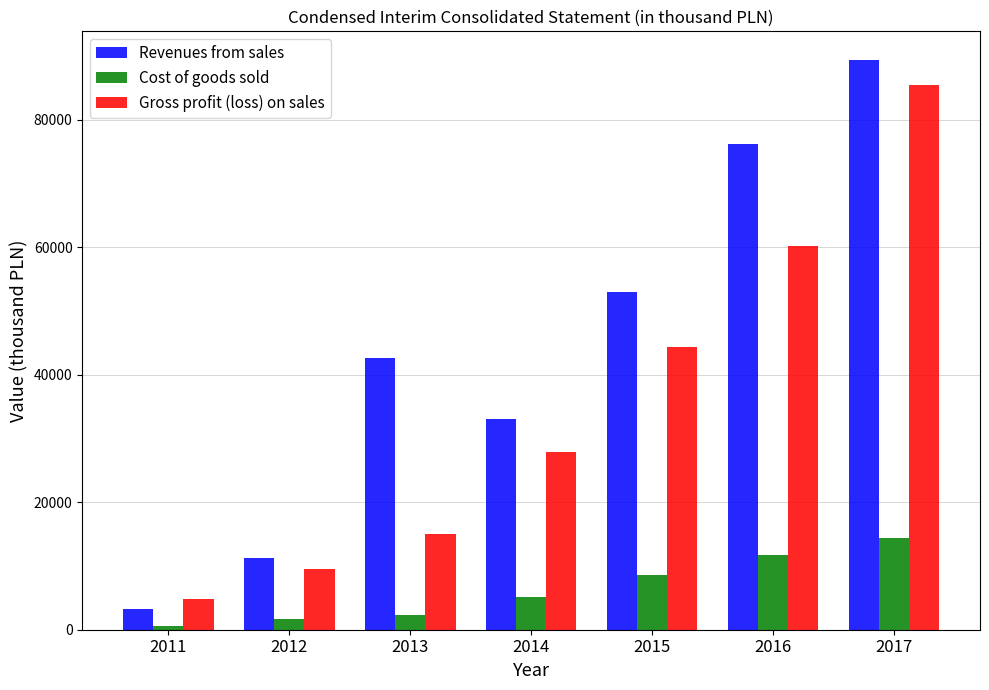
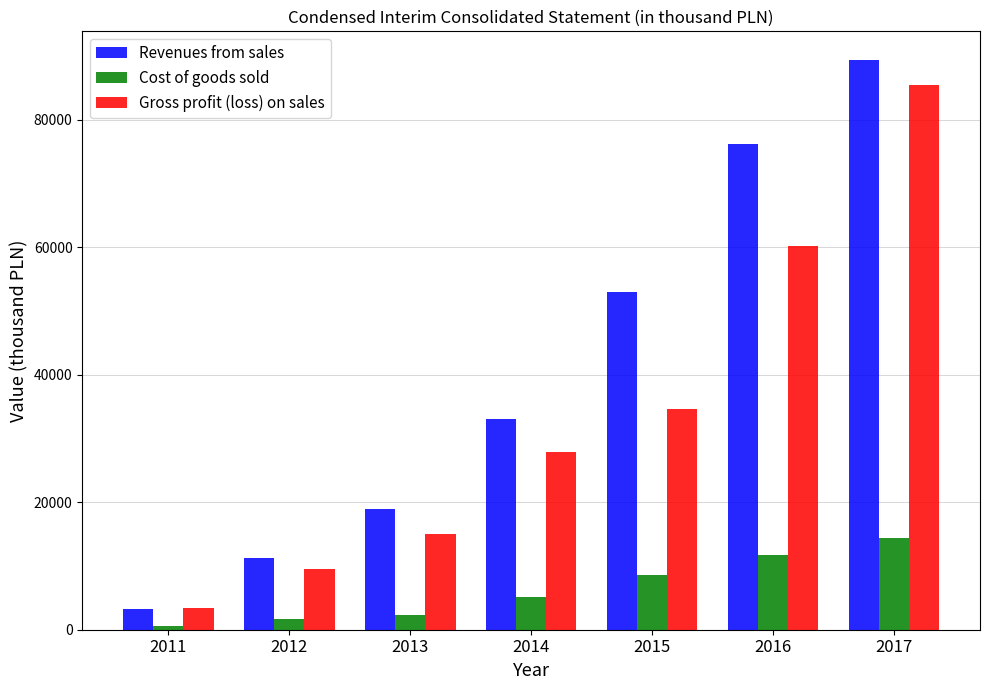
  {
    "Revenues from sales": {
      "2011": 3000,
      "2012": 11000,
-     "2013": 43000,
+     "2013": 19000,
      "2014": 33000,
      "2015": 53000,
      "2016": 76000,
      "2017": 89000
    },
    "Cost of goods sold": {
      "2011": 1000,
      "2012": 2000,
      "2013": 2000,
      "2014": 5000,
      "2015": 9000,
      "2016": 12000,
      "2017": 14000
    },
    "Gross profit (loss) on sales": {
-     "2011": 5000,
+     "2011": 3000,
      "2012": 9000,
      "2013": 15000,
      "2014": 28000,
-     "2015": 44000,
+     "2015": 35000,
      "2016": 60000,
      "2017": 86000
    }
  }
